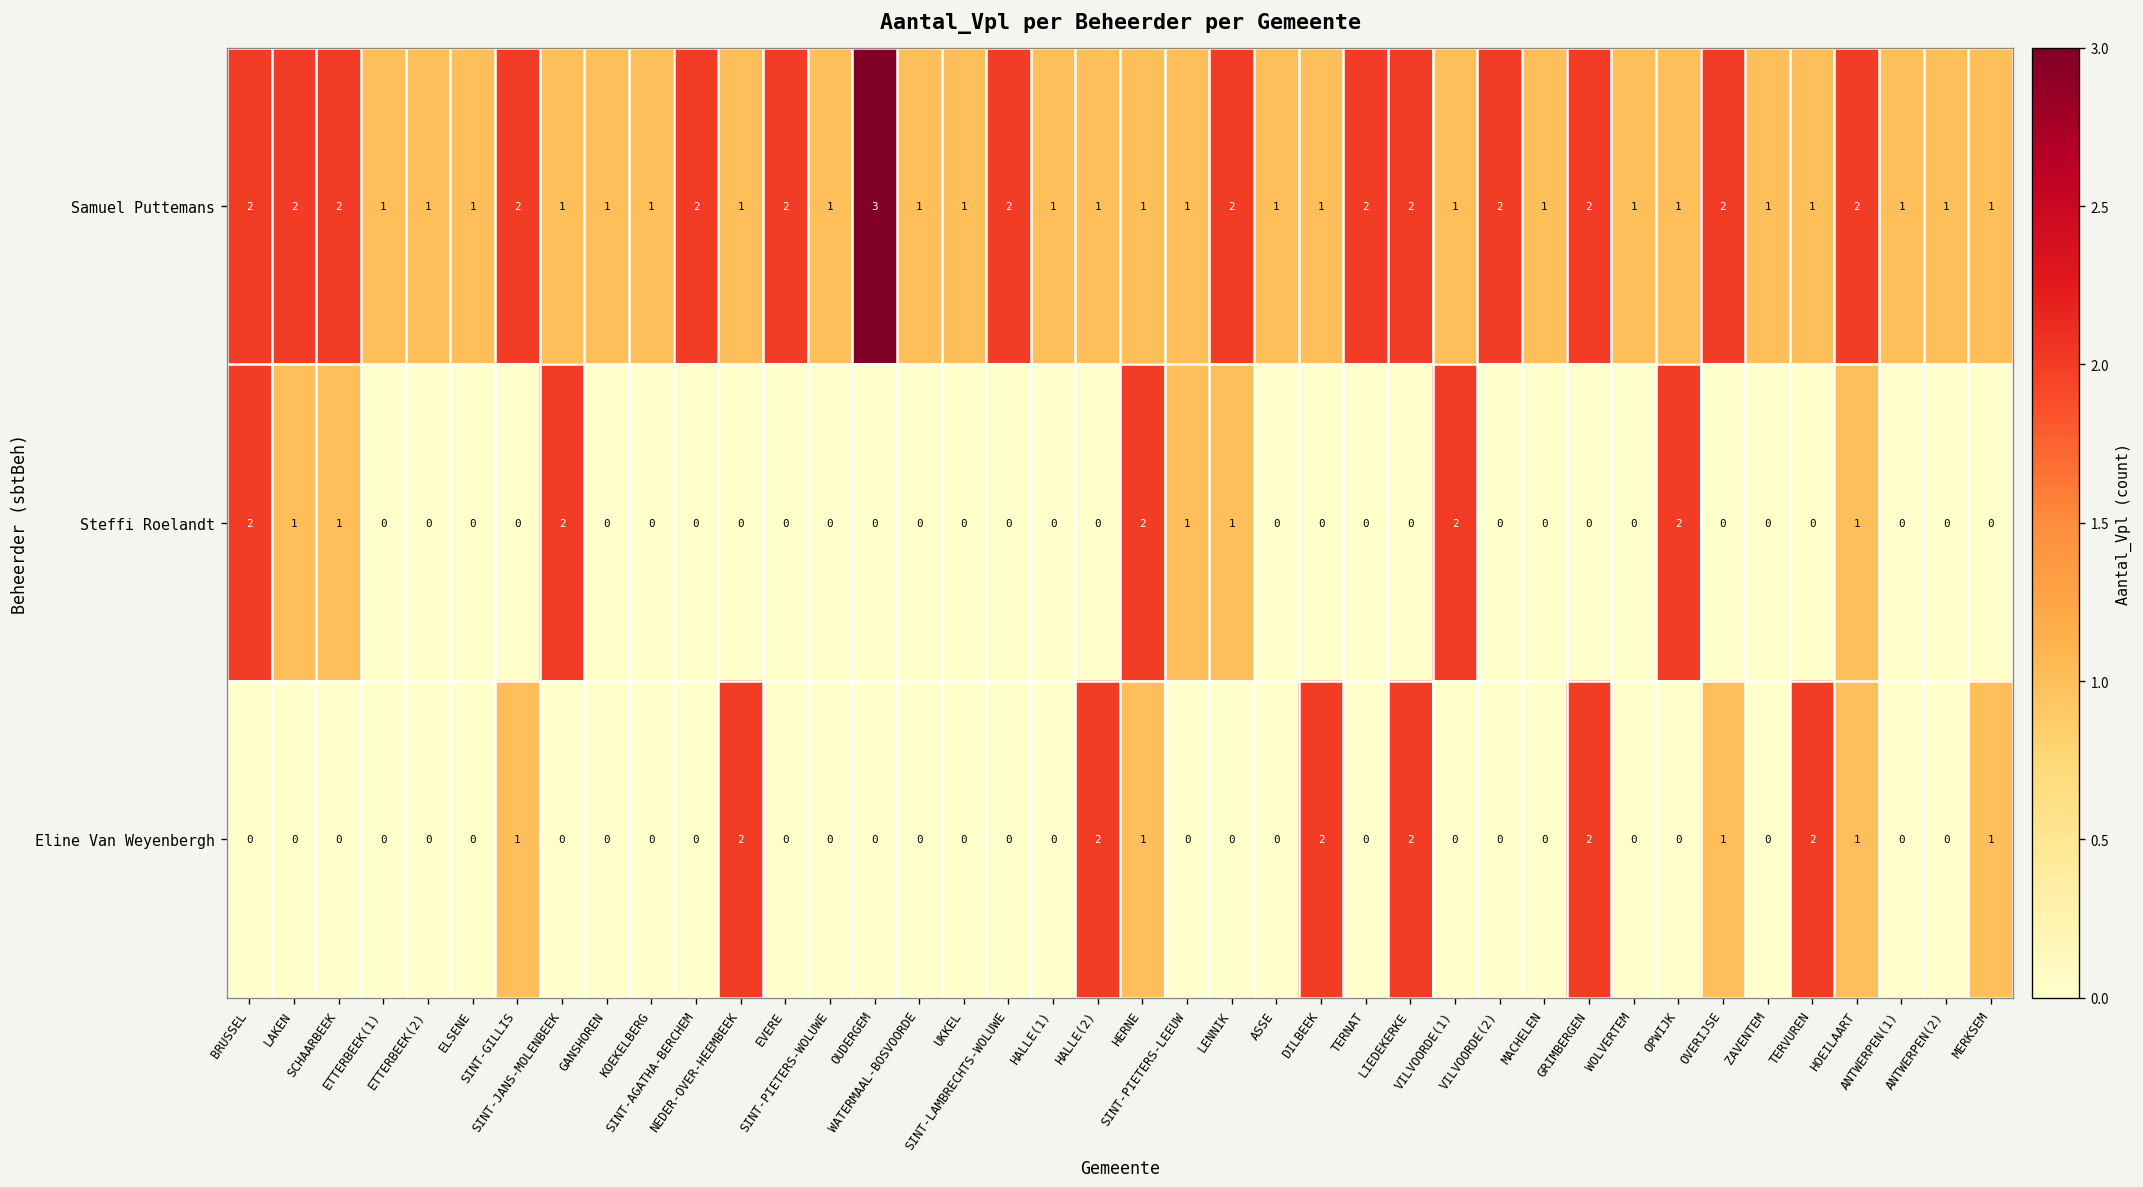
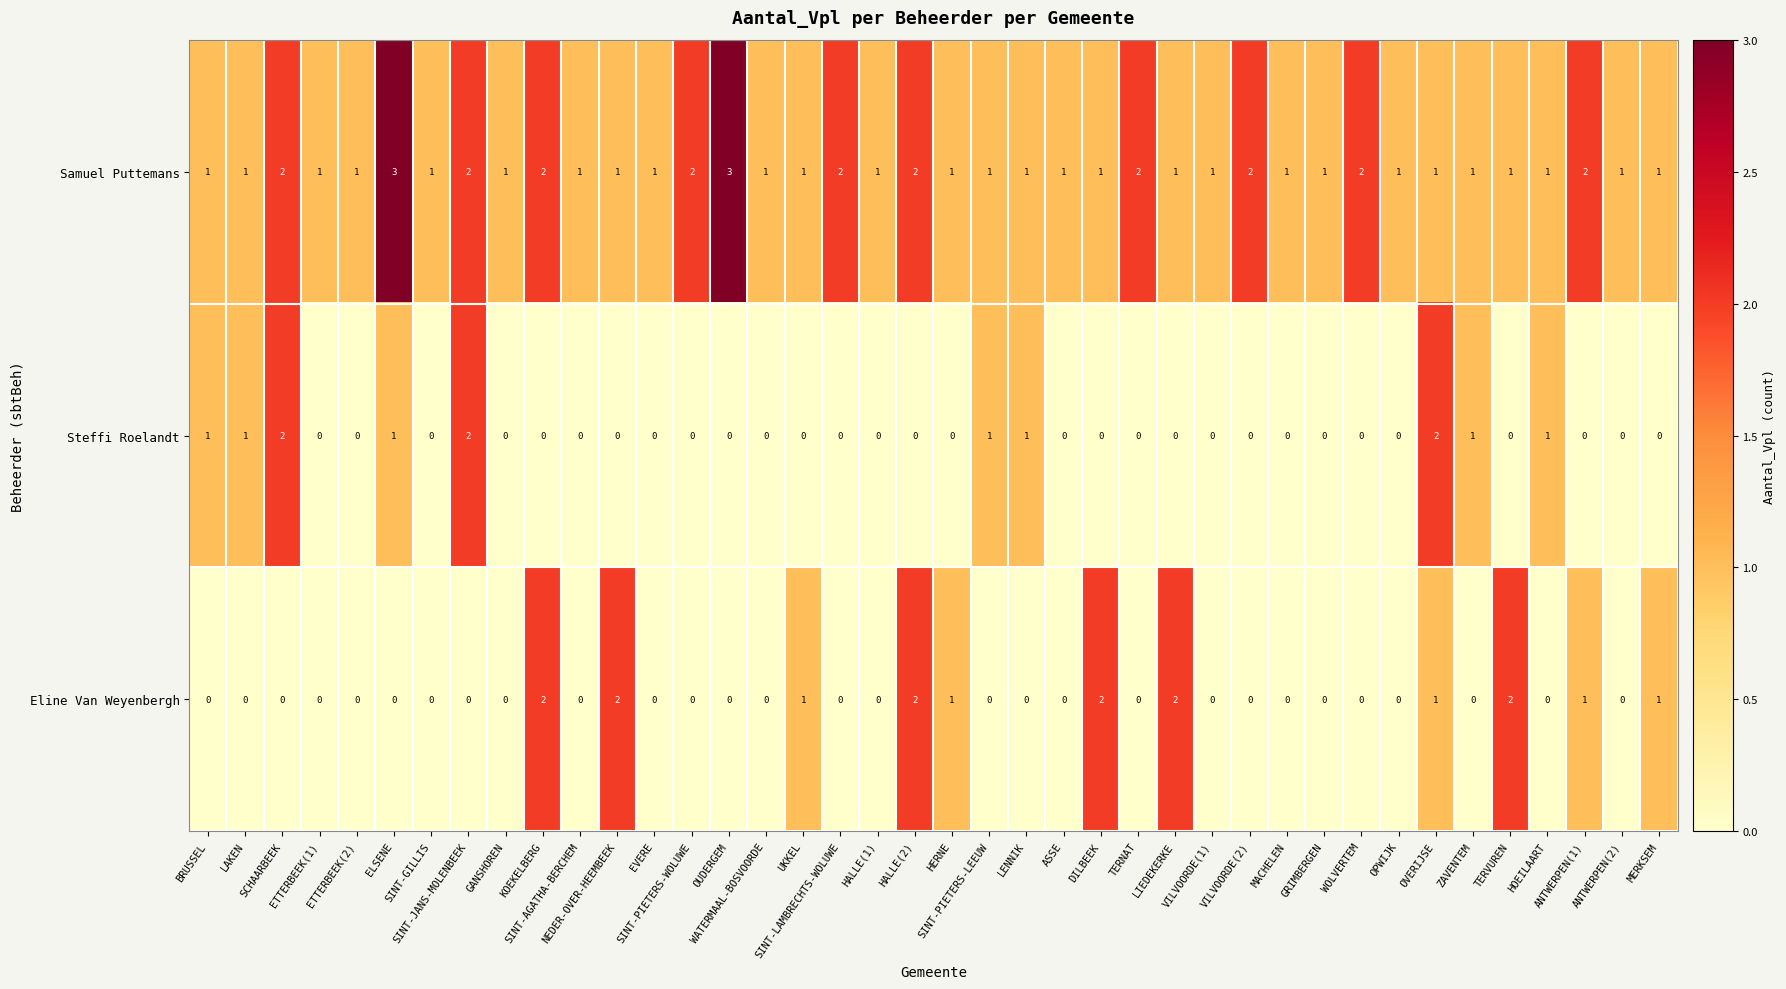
  {
    "Samuel Puttemans": {
-     "BRUSSEL": 2,
-     "LAKEN": 2,
+     "BRUSSEL": 1,
+     "LAKEN": 1,
      "SCHAARBEEK": 2,
      "ETTERBEEK(1)": 1,
      "ETTERBEEK(2)": 1,
-     "ELSENE": 1,
-     "SINT-GILLIS": 2,
-     "SINT-JANS-MOLENBEEK": 1,
+     "ELSENE": 3,
+     "SINT-GILLIS": 1,
+     "SINT-JANS-MOLENBEEK": 2,
      "GANSHOREN": 1,
-     "KOEKELBERG": 1,
-     "SINT-AGATHA-BERCHEM": 2,
+     "KOEKELBERG": 2,
+     "SINT-AGATHA-BERCHEM": 1,
      "NEDER-OVER-HEEMBEEK": 1,
-     "EVERE": 2,
-     "SINT-PIETERS-WOLUWE": 1,
+     "EVERE": 1,
+     "SINT-PIETERS-WOLUWE": 2,
      "OUDERGEM": 3,
      "WATERMAAL-BOSVOORDE": 1,
      "UKKEL": 1,
      "SINT-LAMBRECHTS-WOLUWE": 2,
      "HALLE(1)": 1,
-     "HALLE(2)": 1,
+     "HALLE(2)": 2,
      "HERNE": 1,
      "SINT-PIETERS-LEEUW": 1,
-     "LENNIK": 2,
+     "LENNIK": 1,
      "ASSE": 1,
      "DILBEEK": 1,
      "TERNAT": 2,
-     "LIEDEKERKE": 2,
+     "LIEDEKERKE": 1,
      "VILVOORDE(1)": 1,
      "VILVOORDE(2)": 2,
      "MACHELEN": 1,
-     "GRIMBERGEN": 2,
-     "WOLVERTEM": 1,
+     "GRIMBERGEN": 1,
+     "WOLVERTEM": 2,
      "OPWIJK": 1,
-     "OVERIJSE": 2,
+     "OVERIJSE": 1,
      "ZAVENTEM": 1,
      "TERVUREN": 1,
-     "HOEILAART": 2,
-     "ANTWERPEN(1)": 1,
+     "HOEILAART": 1,
+     "ANTWERPEN(1)": 2,
      "ANTWERPEN(2)": 1,
      "MERKSEM": 1
    },
    "Steffi Roelandt": {
-     "BRUSSEL": 2,
+     "BRUSSEL": 1,
      "LAKEN": 1,
-     "SCHAARBEEK": 1,
+     "SCHAARBEEK": 2,
      "ETTERBEEK(1)": 0,
      "ETTERBEEK(2)": 0,
-     "ELSENE": 0,
+     "ELSENE": 1,
      "SINT-GILLIS": 0,
      "SINT-JANS-MOLENBEEK": 2,
      "GANSHOREN": 0,
      "KOEKELBERG": 0,
      "SINT-AGATHA-BERCHEM": 0,
      "NEDER-OVER-HEEMBEEK": 0,
      "EVERE": 0,
      "SINT-PIETERS-WOLUWE": 0,
      "OUDERGEM": 0,
      "WATERMAAL-BOSVOORDE": 0,
      "UKKEL": 0,
      "SINT-LAMBRECHTS-WOLUWE": 0,
      "HALLE(1)": 0,
      "HALLE(2)": 0,
-     "HERNE": 2,
+     "HERNE": 0,
      "SINT-PIETERS-LEEUW": 1,
      "LENNIK": 1,
      "ASSE": 0,
      "DILBEEK": 0,
      "TERNAT": 0,
      "LIEDEKERKE": 0,
-     "VILVOORDE(1)": 2,
+     "VILVOORDE(1)": 0,
      "VILVOORDE(2)": 0,
      "MACHELEN": 0,
      "GRIMBERGEN": 0,
      "WOLVERTEM": 0,
-     "OPWIJK": 2,
-     "OVERIJSE": 0,
-     "ZAVENTEM": 0,
+     "OPWIJK": 0,
+     "OVERIJSE": 2,
+     "ZAVENTEM": 1,
      "TERVUREN": 0,
      "HOEILAART": 1,
      "ANTWERPEN(1)": 0,
      "ANTWERPEN(2)": 0,
      "MERKSEM": 0
    },
    "Eline Van Weyenbergh": {
      "BRUSSEL": 0,
      "LAKEN": 0,
      "SCHAARBEEK": 0,
      "ETTERBEEK(1)": 0,
      "ETTERBEEK(2)": 0,
      "ELSENE": 0,
-     "SINT-GILLIS": 1,
+     "SINT-GILLIS": 0,
      "SINT-JANS-MOLENBEEK": 0,
      "GANSHOREN": 0,
-     "KOEKELBERG": 0,
+     "KOEKELBERG": 2,
      "SINT-AGATHA-BERCHEM": 0,
      "NEDER-OVER-HEEMBEEK": 2,
      "EVERE": 0,
      "SINT-PIETERS-WOLUWE": 0,
      "OUDERGEM": 0,
      "WATERMAAL-BOSVOORDE": 0,
-     "UKKEL": 0,
+     "UKKEL": 1,
      "SINT-LAMBRECHTS-WOLUWE": 0,
      "HALLE(1)": 0,
      "HALLE(2)": 2,
      "HERNE": 1,
      "SINT-PIETERS-LEEUW": 0,
      "LENNIK": 0,
      "ASSE": 0,
      "DILBEEK": 2,
      "TERNAT": 0,
      "LIEDEKERKE": 2,
      "VILVOORDE(1)": 0,
      "VILVOORDE(2)": 0,
      "MACHELEN": 0,
-     "GRIMBERGEN": 2,
+     "GRIMBERGEN": 0,
      "WOLVERTEM": 0,
      "OPWIJK": 0,
      "OVERIJSE": 1,
      "ZAVENTEM": 0,
      "TERVUREN": 2,
-     "HOEILAART": 1,
-     "ANTWERPEN(1)": 0,
+     "HOEILAART": 0,
+     "ANTWERPEN(1)": 1,
      "ANTWERPEN(2)": 0,
      "MERKSEM": 1
    }
  }
